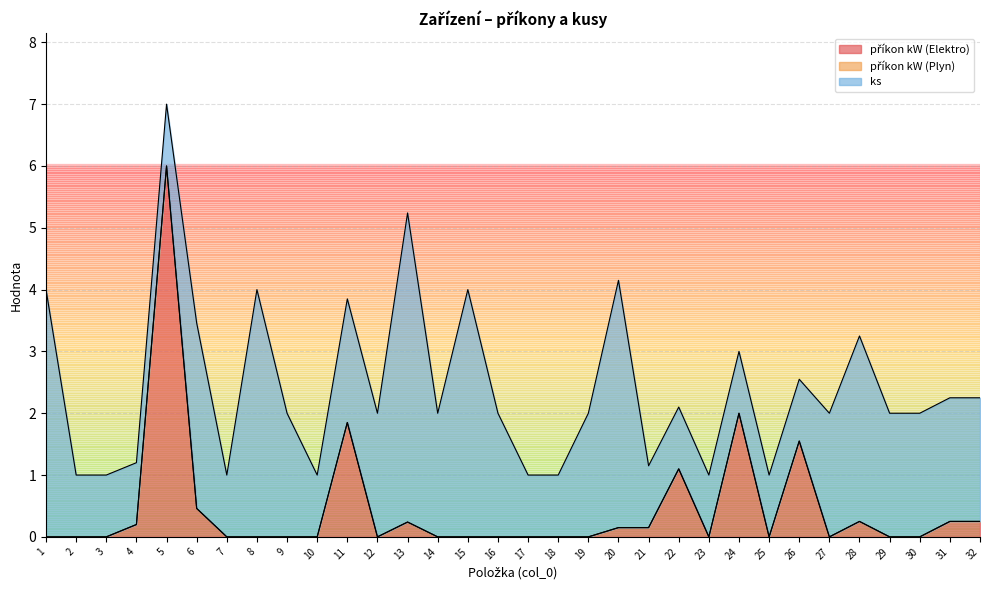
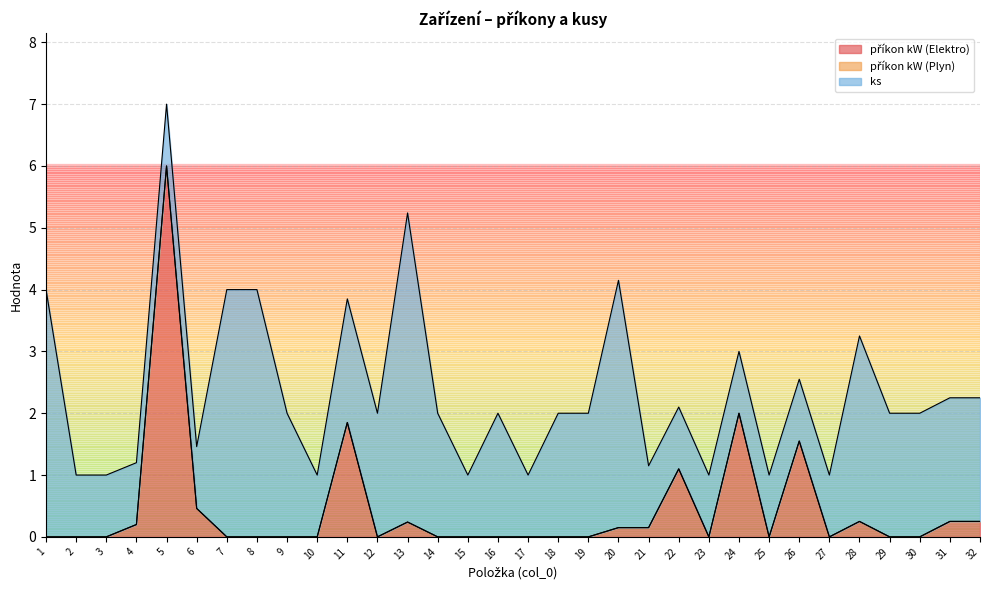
  {
    "příkon kW (Plyn)": {
      "1": 0,
      "2": 0,
      "3": 0,
      "4": 0.2,
      "5": 6,
      "6": 0.5,
      "7": 0,
      "8": 0,
      "9": 0,
      "10": 0,
      "11": 1.9,
      "12": 0,
      "13": 0.2,
      "14": 0,
      "15": 0,
      "16": 0,
      "17": 0,
      "18": 0,
      "19": 0,
      "20": 0.2,
      "21": 0.2,
      "22": 1.1,
      "23": 0,
      "24": 2,
      "25": 0,
      "26": 1.6,
      "27": 0,
      "28": 0.3,
      "29": 0,
      "30": 0,
      "31": 0.3,
      "32": 0.3
    },
    "ks": {
      "1": 4,
      "2": 1,
      "3": 1,
      "4": 1,
      "5": 1,
-     "6": 3,
-     "7": 1,
+     "6": 1,
+     "7": 4,
      "8": 4,
      "9": 2,
      "10": 1,
      "11": 2,
      "12": 2,
      "13": 5,
      "14": 2,
-     "15": 4,
+     "15": 1,
      "16": 2,
      "17": 1,
-     "18": 1,
+     "18": 2,
      "19": 2,
      "20": 4,
      "21": 1,
      "22": 1,
      "23": 1,
      "24": 1,
      "25": 1,
      "26": 1,
-     "27": 2,
+     "27": 1,
      "28": 3,
      "29": 2,
      "30": 2,
      "31": 2,
      "32": 2
    }
  }
